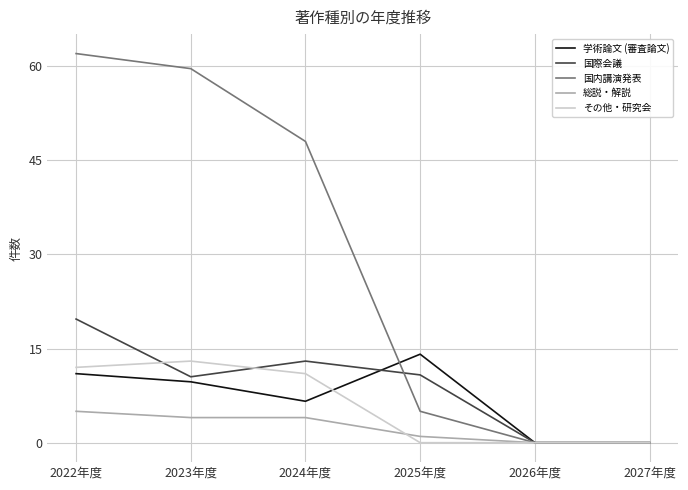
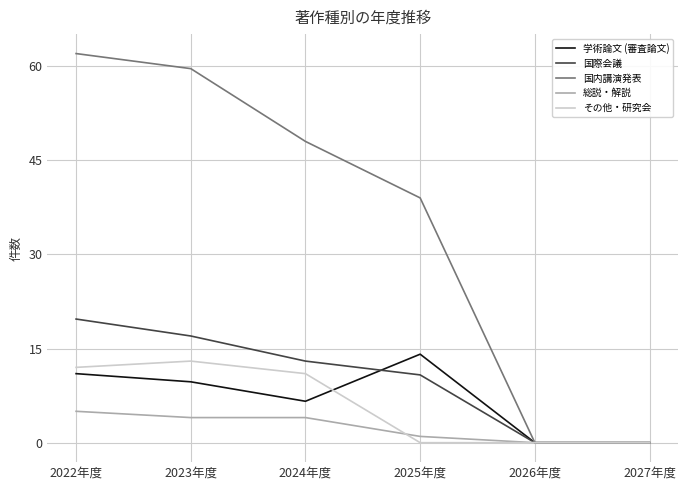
  {
    "学術論文 (審査論文)": {
      "2022年度": 11,
      "2023年度": 10,
      "2024年度": 7,
      "2025年度": 14
    },
    "国際会議": {
      "2022年度": 20,
-     "2023年度": 11,
+     "2023年度": 17,
      "2024年度": 13,
      "2025年度": 11
    },
    "国内講演発表": {
      "2022年度": 62,
      "2023年度": 60,
      "2024年度": 48,
-     "2025年度": 5
+     "2025年度": 39
    }
  }
